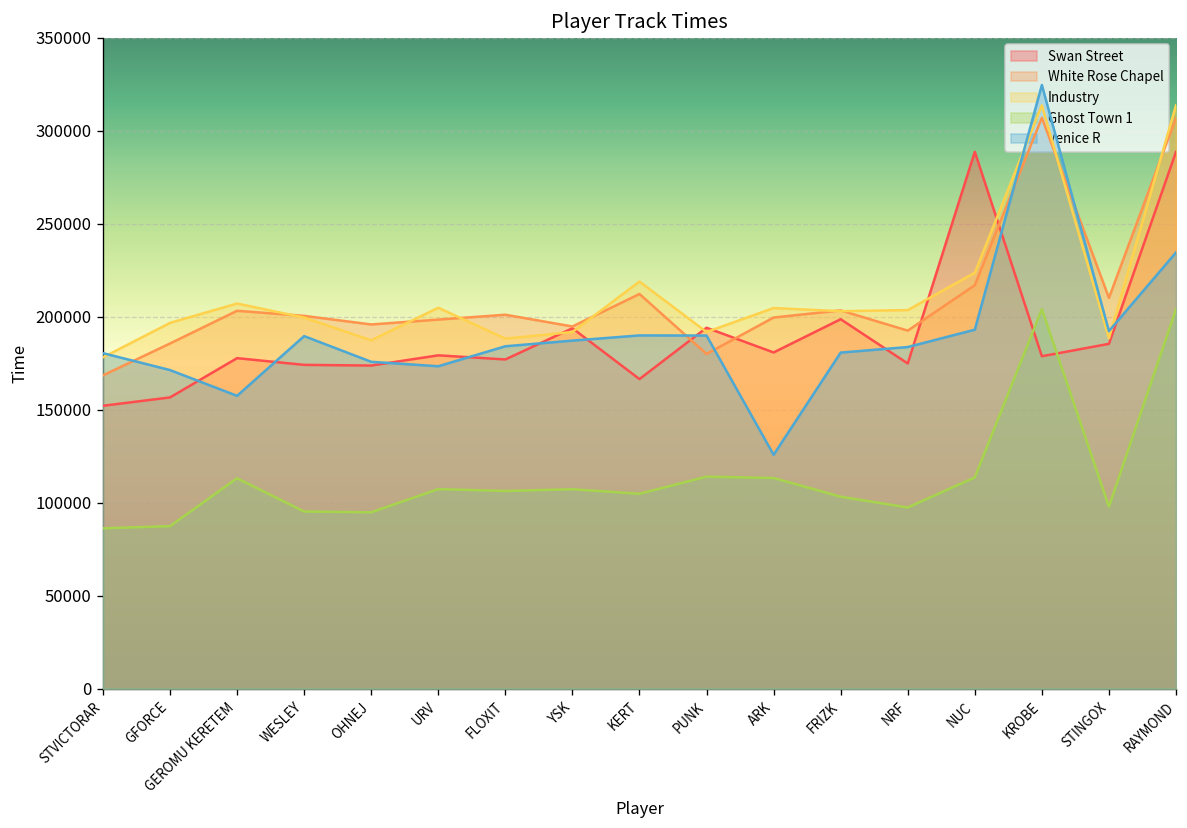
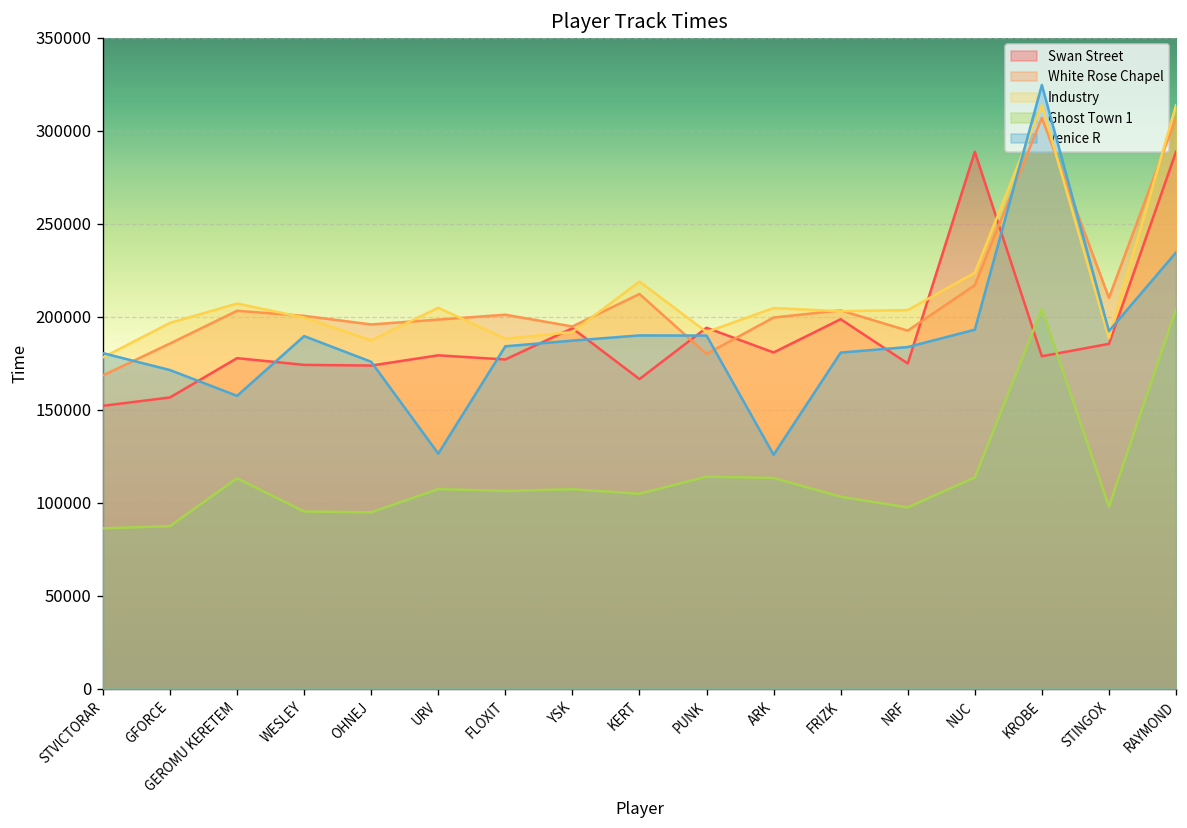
  {
    "Venice R": {
      "STVICTORAR": 180000,
      "GFORCE": 171000,
      "GEROMU KERETEM": 157000,
      "WESLEY": 190000,
      "OHNEJ": 176000,
-     "URV": 173000,
+     "URV": 126000,
      "FLOXIT": 184000,
      "YSK": 187000,
      "KERT": 190000,
      "PUNK": 190000,
      "ARK": 126000,
      "FRIZK": 181000,
      "NRF": 184000,
      "NUC": 193000,
      "STINGOX": 192000,
      "RAYMOND": 235000
    }
  }
